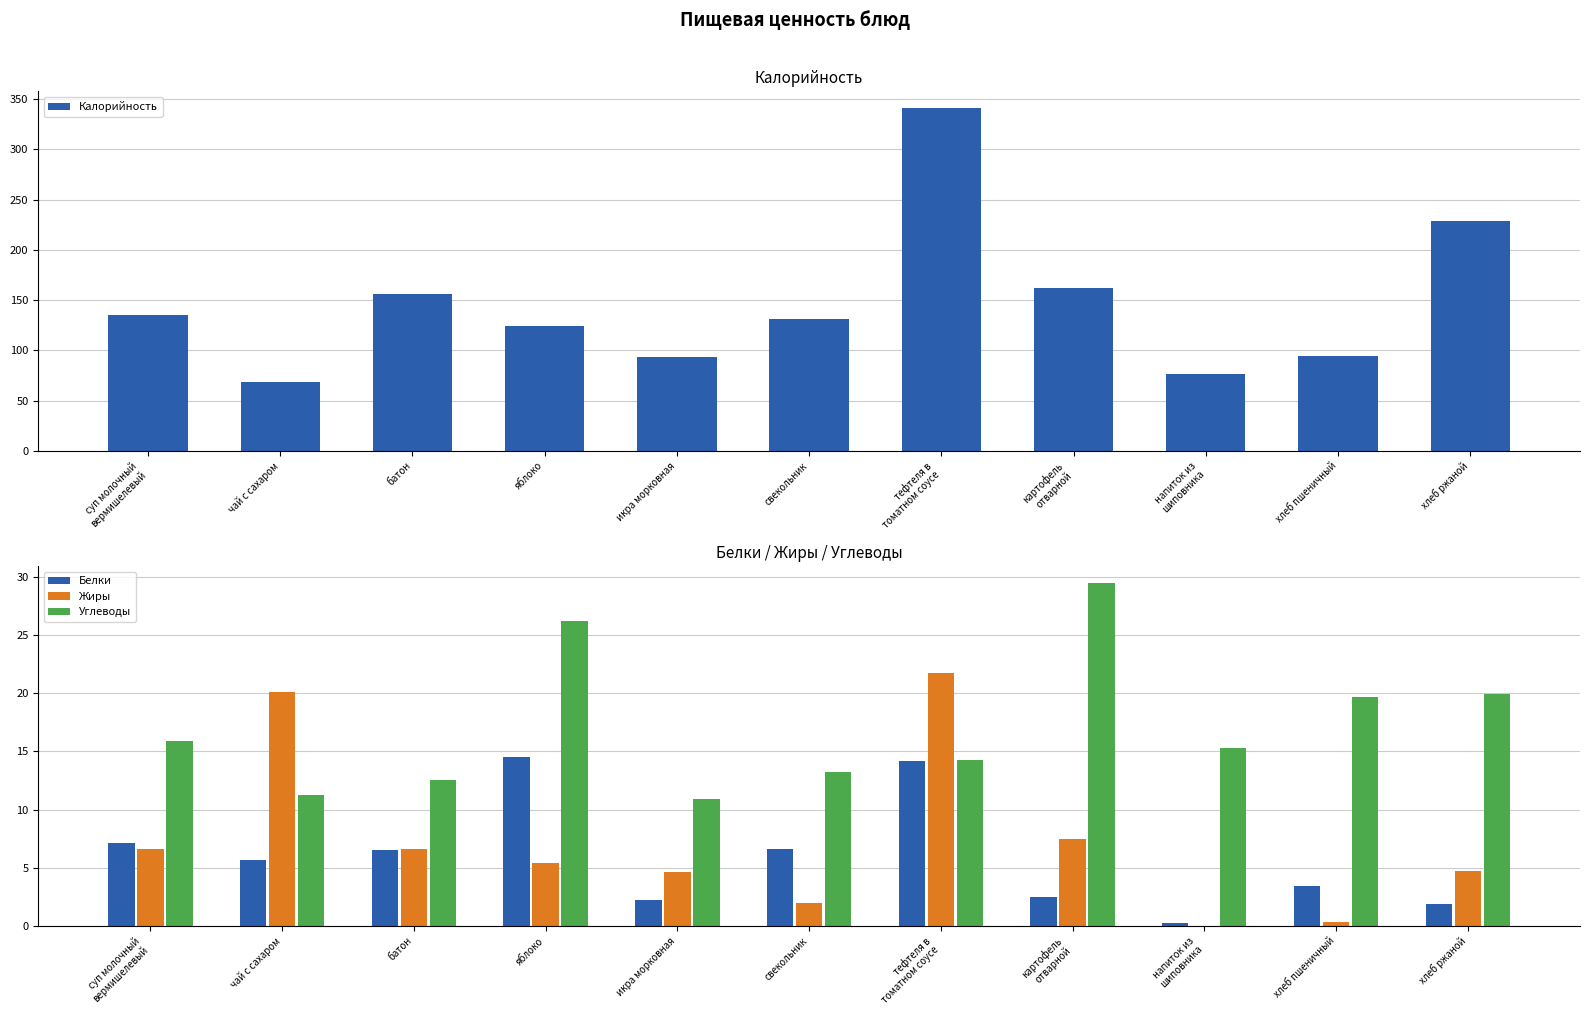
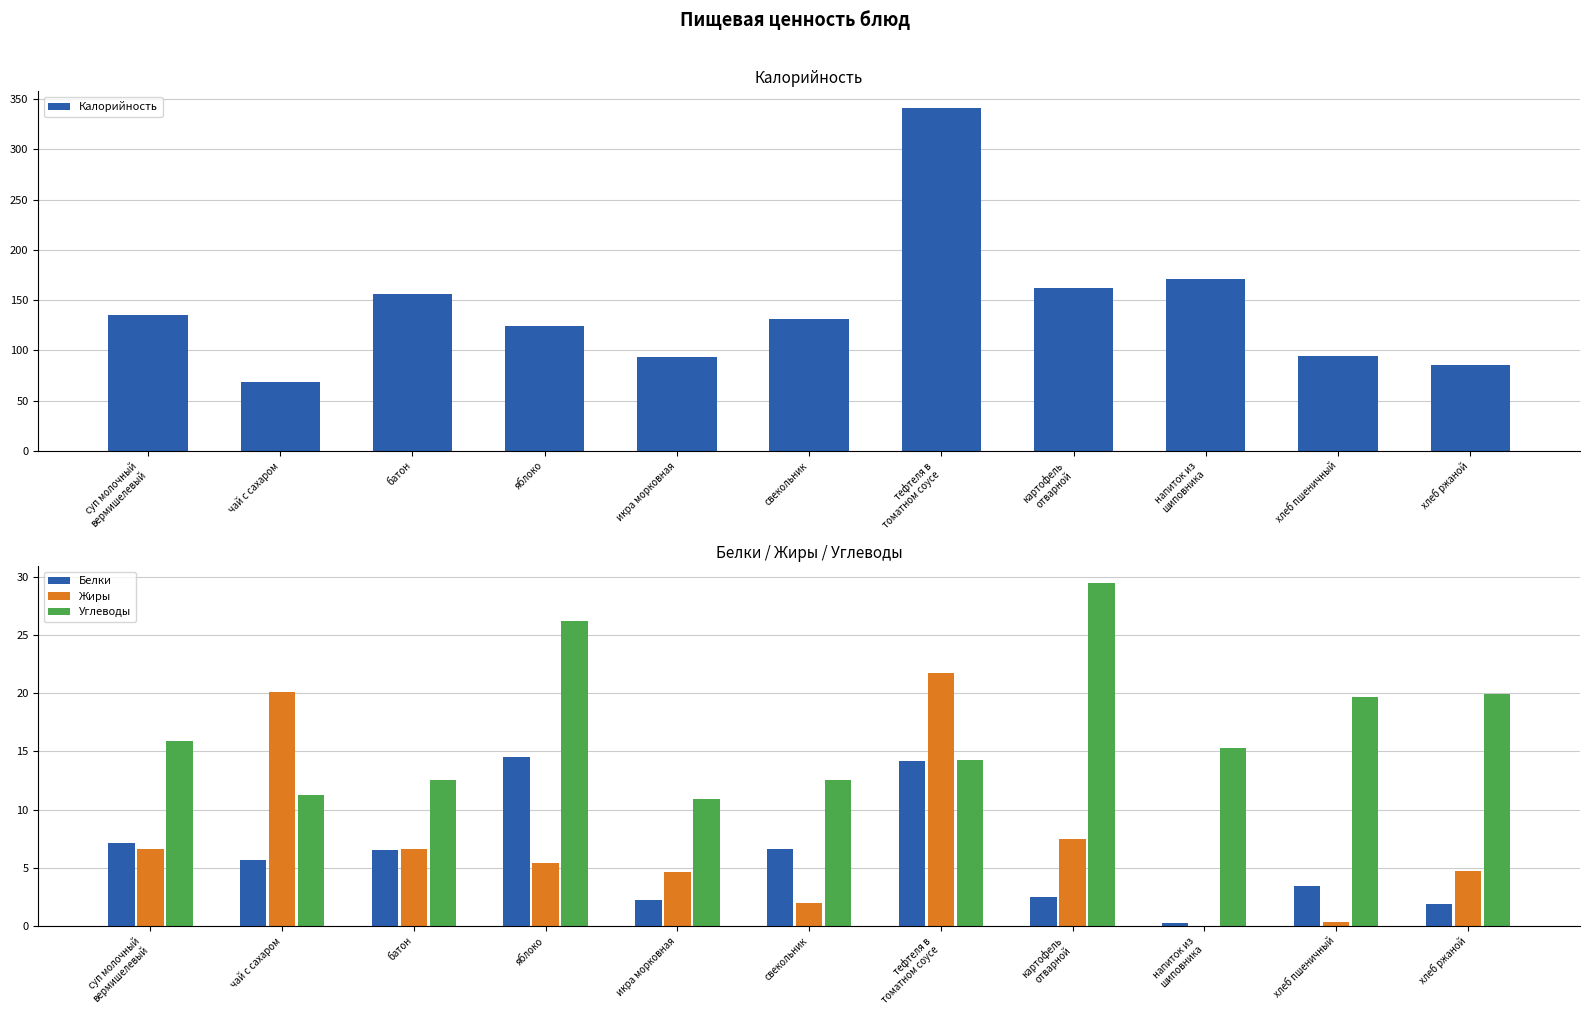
  {
    "Калорийность": {
      "суп молочный вермишелевый": 135,
      "чай с сахаром": 69,
      "батон": 156,
      "яблоко": 124,
      "икра морковная": 94,
      "свекольник": 131,
      "тефтеля в томатном соусе": 341,
      "картофель отварной": 162,
-     "напиток из шиповника": 77,
+     "напиток из шиповника": 171,
      "хлеб пшеничный": 94,
-     "хлеб ржаной": 229
+     "хлеб ржаной": 86
    },
    "Белки / Жиры / Углеводы": {
      "Белки": {
        "суп молочный вермишелевый": 7.1,
        "чай с сахаром": 5.7,
        "батон": 6.5,
        "яблоко": 14.5,
        "икра морковная": 2.2,
        "свекольник": 6.6,
        "тефтеля в томатном соусе": 14.2,
        "картофель отварной": 2.5,
        "напиток из шиповника": 0.2,
        "хлеб пшеничный": 3.4,
        "хлеб ржаной": 1.9
      },
      "Жиры": {
        "суп молочный вермишелевый": 6.6,
        "чай с сахаром": 20.1,
        "батон": 6.6,
        "яблоко": 5.4,
        "икра морковная": 4.6,
        "свекольник": 2.0,
        "тефтеля в томатном соусе": 21.8,
        "картофель отварной": 7.5,
        "напиток из шиповника": 0.0,
        "хлеб пшеничный": 0.3,
        "хлеб ржаной": 4.8
      },
      "Углеводы": {
        "суп молочный вермишелевый": 15.9,
        "чай с сахаром": 11.2,
        "батон": 12.5,
        "яблоко": 26.2,
        "икра морковная": 10.9,
-       "свекольник": 13.3,
+       "свекольник": 12.6,
        "тефтеля в томатном соусе": 14.2,
        "картофель отварной": 29.4,
        "напиток из шиповника": 15.3,
        "хлеб пшеничный": 19.7,
        "хлеб ржаной": 19.9
      }
    }
  }
